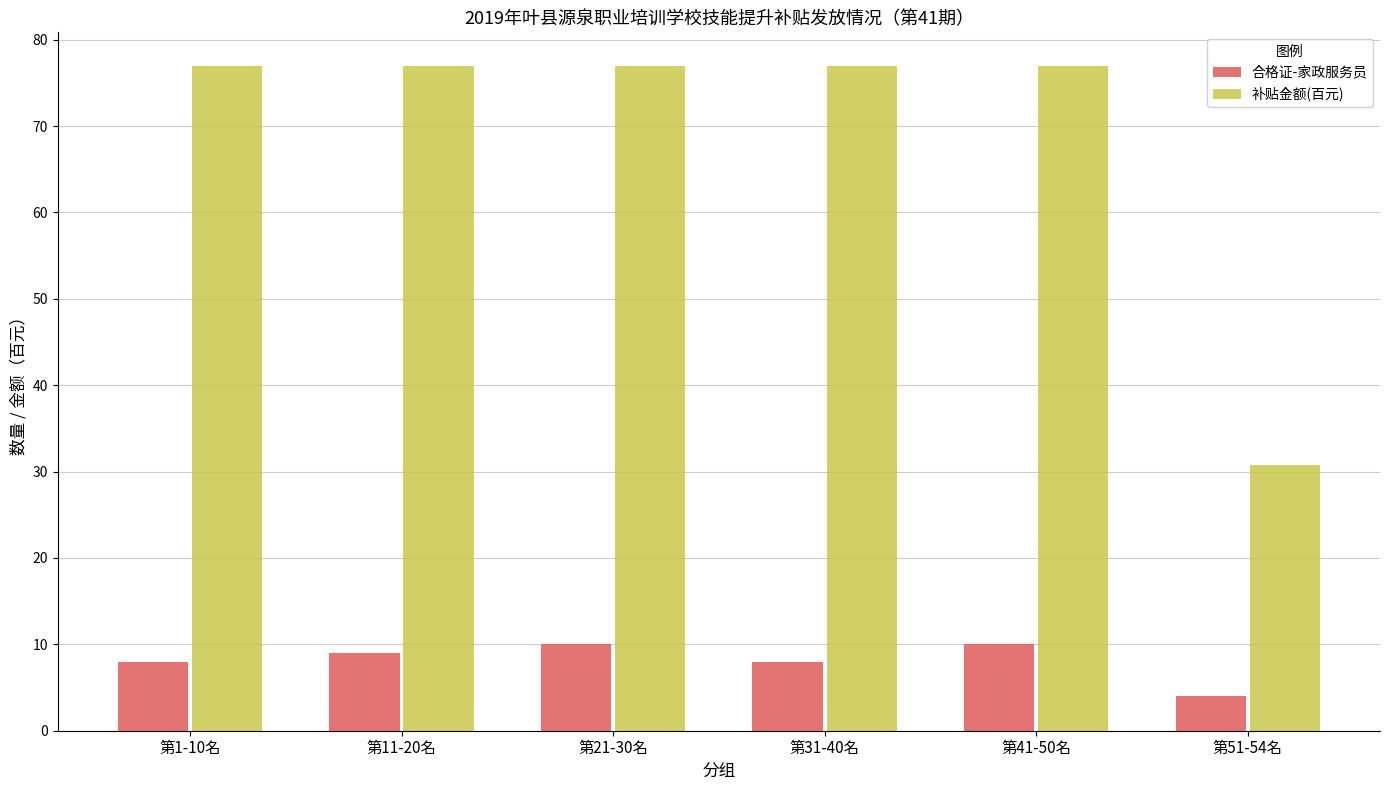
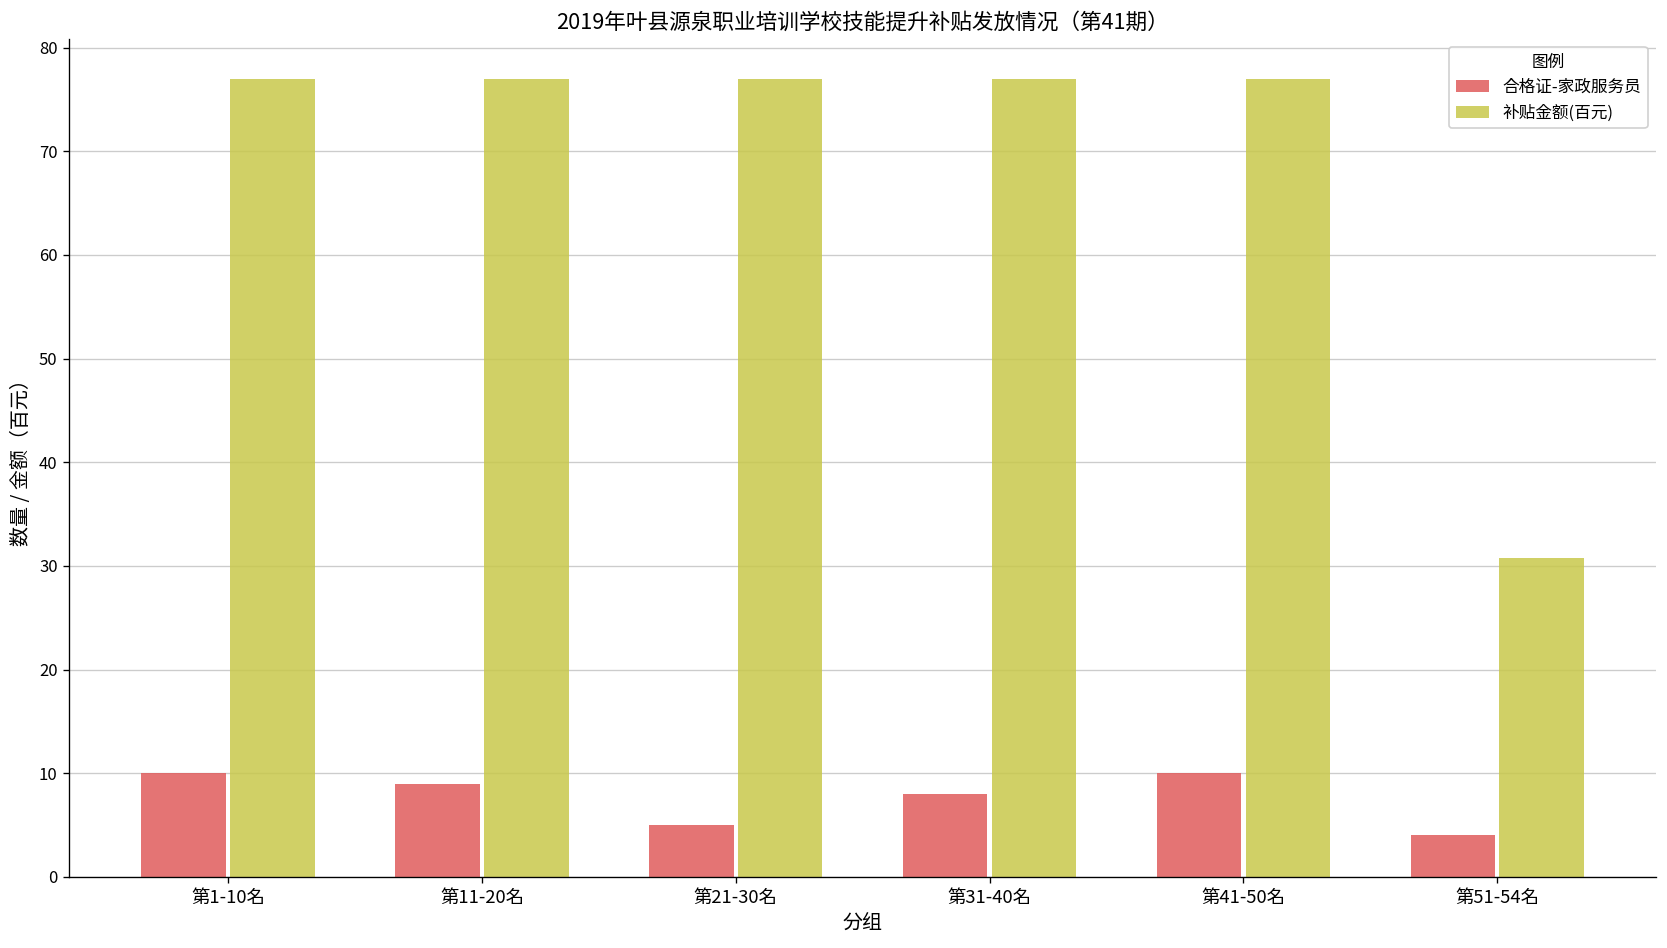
  {
    "合格证-家政服务员": {
-     "第1-10名": 8,
+     "第1-10名": 10,
      "第11-20名": 9,
-     "第21-30名": 10,
+     "第21-30名": 5,
      "第31-40名": 8,
      "第41-50名": 10,
      "第51-54名": 4
    },
    "补贴金额(百元)": {
      "第1-10名": 77,
      "第11-20名": 77,
      "第21-30名": 77,
      "第31-40名": 77,
      "第41-50名": 77,
      "第51-54名": 31
    }
  }
